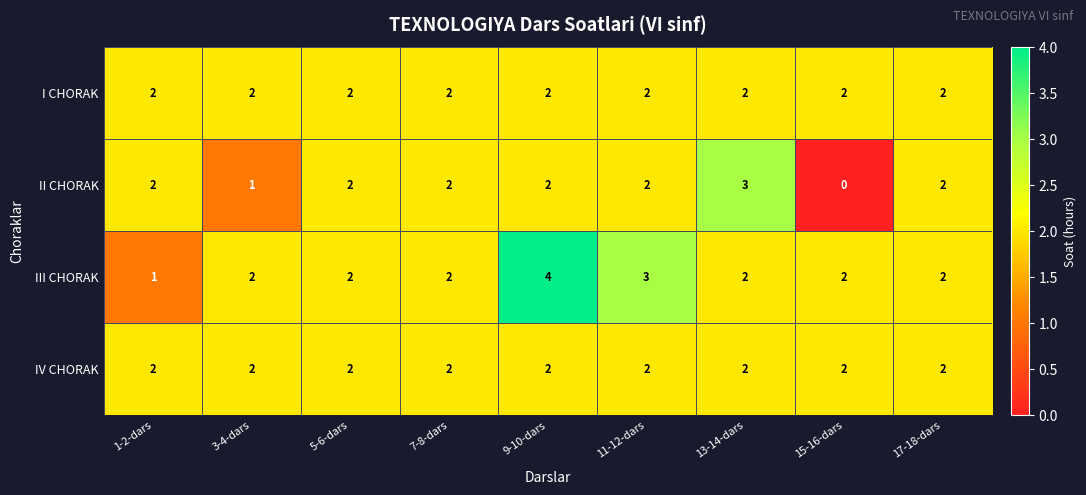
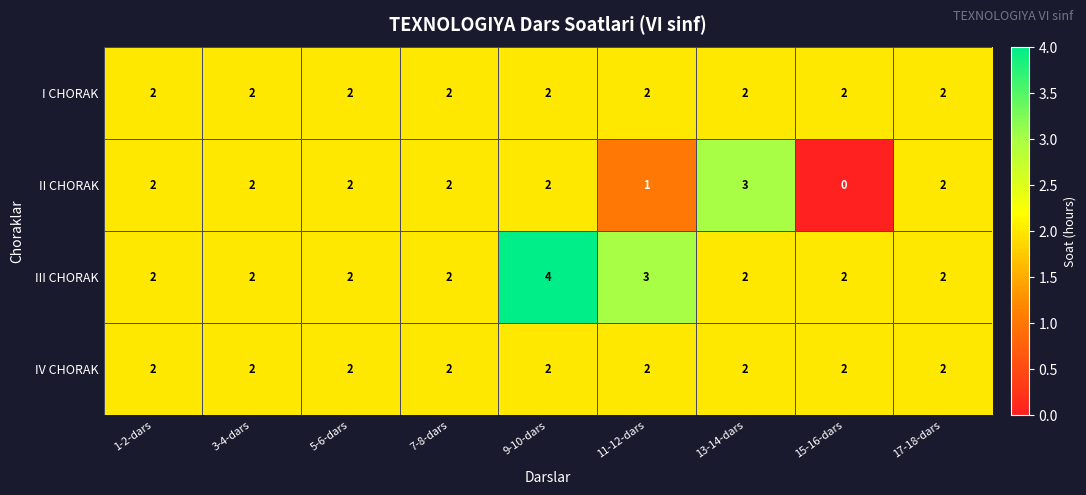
  {
    "I CHORAK": {
      "1-2-dars": 2,
      "3-4-dars": 2,
      "5-6-dars": 2,
      "7-8-dars": 2,
      "9-10-dars": 2,
      "11-12-dars": 2,
      "13-14-dars": 2,
      "15-16-dars": 2,
      "17-18-dars": 2
    },
    "II CHORAK": {
      "1-2-dars": 2,
-     "3-4-dars": 1,
+     "3-4-dars": 2,
      "5-6-dars": 2,
      "7-8-dars": 2,
      "9-10-dars": 2,
-     "11-12-dars": 2,
+     "11-12-dars": 1,
      "13-14-dars": 3,
      "15-16-dars": 0,
      "17-18-dars": 2
    },
    "III CHORAK": {
-     "1-2-dars": 1,
+     "1-2-dars": 2,
      "3-4-dars": 2,
      "5-6-dars": 2,
      "7-8-dars": 2,
      "9-10-dars": 4,
      "11-12-dars": 3,
      "13-14-dars": 2,
      "15-16-dars": 2,
      "17-18-dars": 2
    },
    "IV CHORAK": {
      "1-2-dars": 2,
      "3-4-dars": 2,
      "5-6-dars": 2,
      "7-8-dars": 2,
      "9-10-dars": 2,
      "11-12-dars": 2,
      "13-14-dars": 2,
      "15-16-dars": 2,
      "17-18-dars": 2
    }
  }
